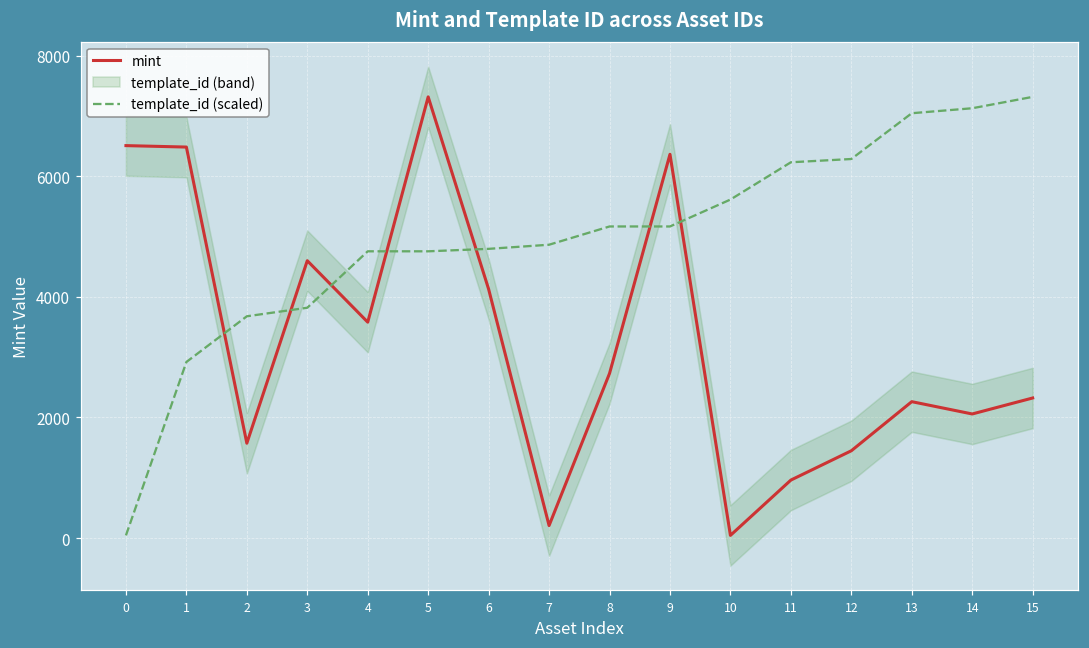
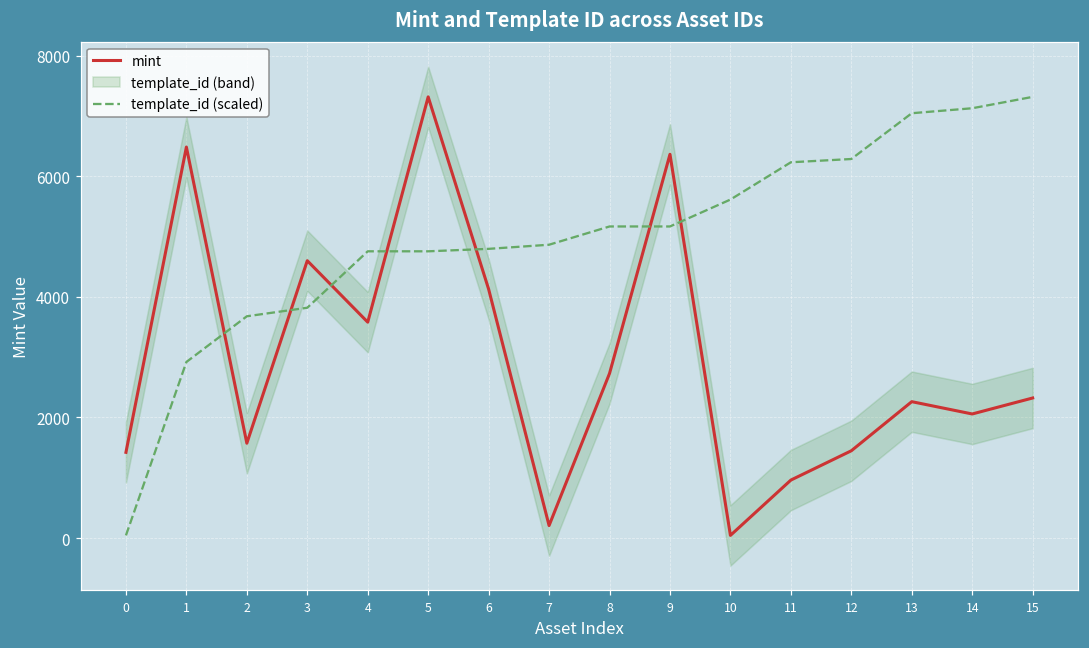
  {
    "mint": {
-     "0": 6500,
+     "0": 1400,
      "1": 6500,
      "2": 1600,
      "3": 4600,
      "4": 3600,
      "5": 7300,
      "6": 4100,
      "7": 200,
      "8": 2700,
      "9": 6400,
      "10": 0,
      "11": 1000,
      "12": 1400,
      "13": 2300,
      "14": 2100,
      "15": 2300
    }
  }
